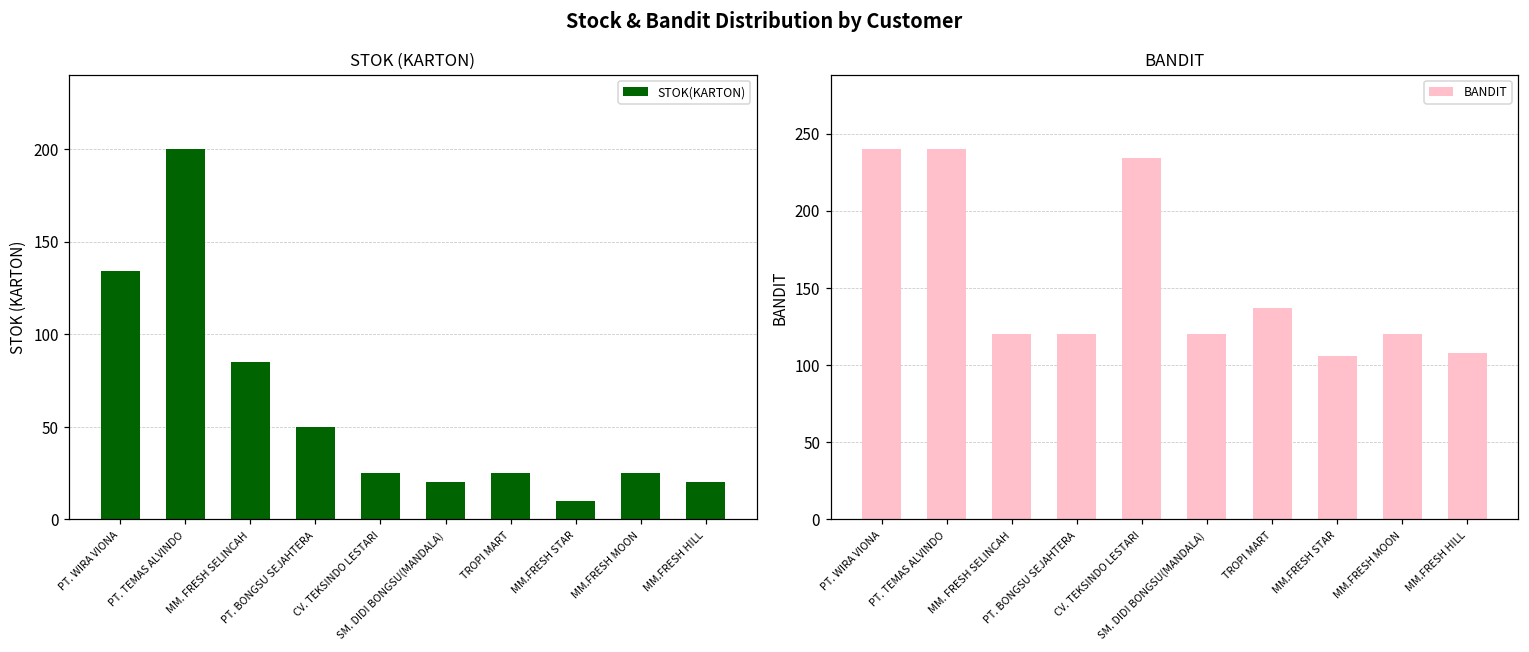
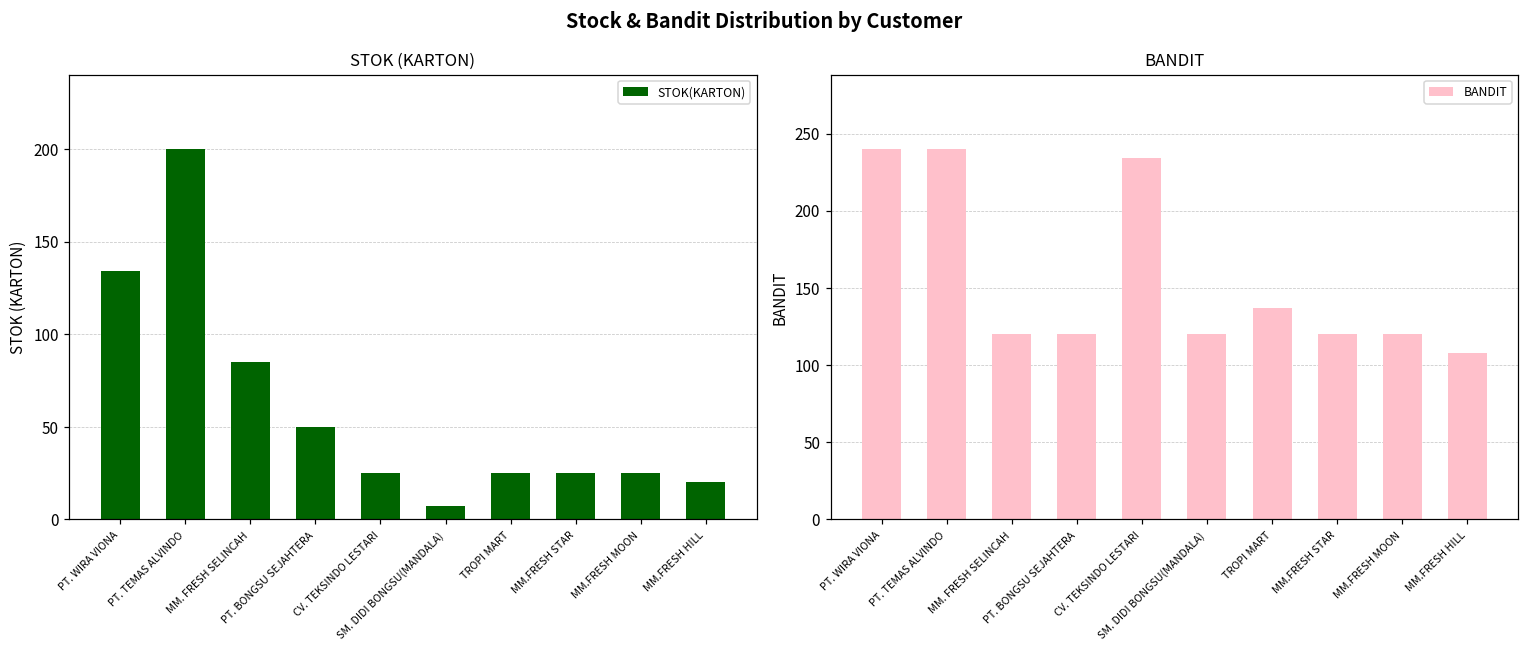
  {
    "STOK (KARTON)": {
      "PT. WIRA VIONA": 134,
      "PT. TEMAS ALVINDO": 200,
      "MM. FRESH SELINCAH": 85,
      "PT. BONGSU SEJAHTERA": 50,
      "CV. TEKSINDO LESTARI": 25,
-     "SM. DIDI BONGSU(MANDALA)": 20,
+     "SM. DIDI BONGSU(MANDALA)": 7,
      "TROPI MART": 25,
-     "MM.FRESH STAR": 10,
+     "MM.FRESH STAR": 25,
      "MM.FRESH MOON": 25,
      "MM.FRESH HILL": 20
    },
    "BANDIT": {
      "PT. WIRA VIONA": 240,
      "PT. TEMAS ALVINDO": 240,
      "MM. FRESH SELINCAH": 120,
      "PT. BONGSU SEJAHTERA": 120,
      "CV. TEKSINDO LESTARI": 234,
      "SM. DIDI BONGSU(MANDALA)": 120,
      "TROPI MART": 137,
-     "MM.FRESH STAR": 106,
+     "MM.FRESH STAR": 120,
      "MM.FRESH MOON": 120,
      "MM.FRESH HILL": 108
    }
  }
